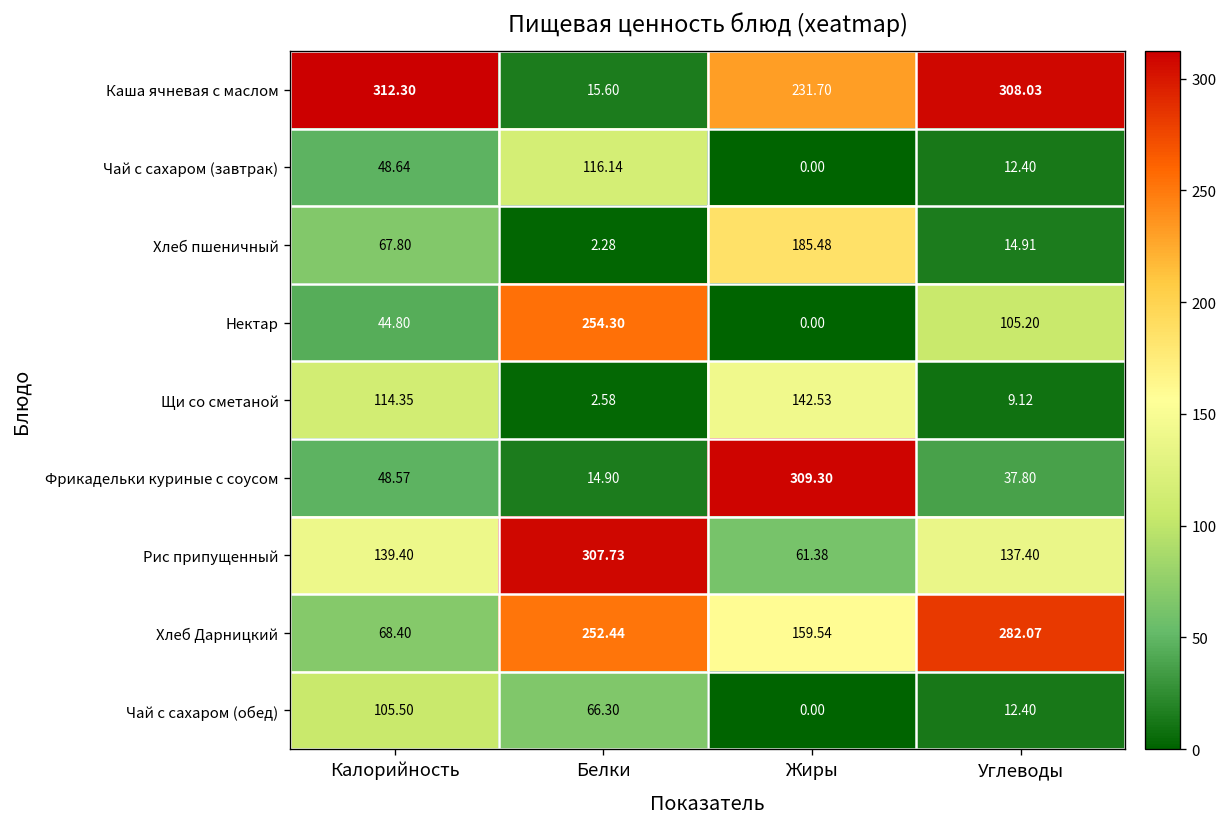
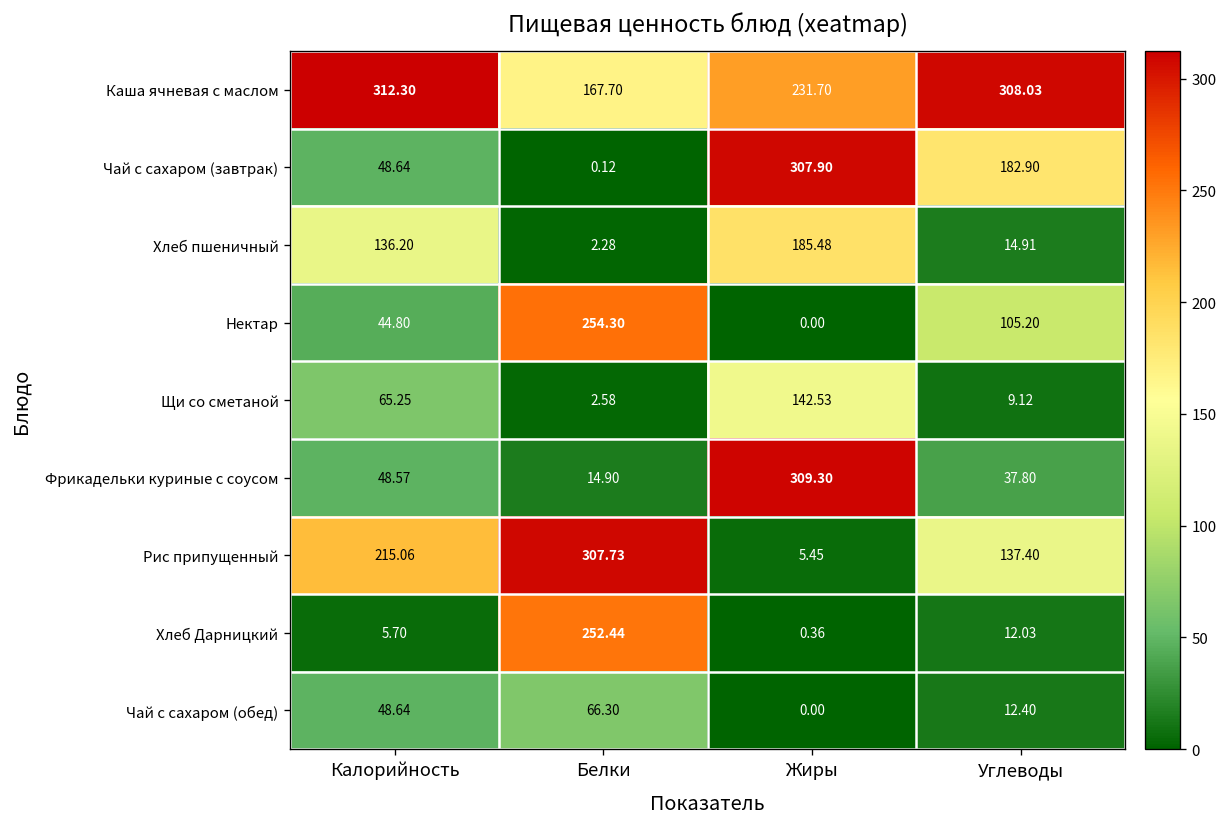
  {
    "Каша ячневая с маслом": {
      "Калорийность": 312.30,
-     "Белки": 15.60,
+     "Белки": 167.70,
      "Жиры": 231.70,
      "Углеводы": 308.03
    },
    "Чай с сахаром (завтрак)": {
      "Калорийность": 48.64,
-     "Белки": 116.14,
-     "Жиры": 0.00,
-     "Углеводы": 12.40
+     "Белки": 0.12,
+     "Жиры": 307.90,
+     "Углеводы": 182.90
    },
    "Хлеб пшеничный": {
-     "Калорийность": 67.80,
+     "Калорийность": 136.20,
      "Белки": 2.28,
      "Жиры": 185.48,
      "Углеводы": 14.91
    },
    "Нектар": {
      "Калорийность": 44.80,
      "Белки": 254.30,
      "Жиры": 0.00,
      "Углеводы": 105.20
    },
    "Щи со сметаной": {
-     "Калорийность": 114.35,
+     "Калорийность": 65.25,
      "Белки": 2.58,
      "Жиры": 142.53,
      "Углеводы": 9.12
    },
    "Фрикадельки куриные с соусом": {
      "Калорийность": 48.57,
      "Белки": 14.90,
      "Жиры": 309.30,
      "Углеводы": 37.80
    },
    "Рис припущенный": {
-     "Калорийность": 139.40,
+     "Калорийность": 215.06,
      "Белки": 307.73,
-     "Жиры": 61.38,
+     "Жиры": 5.45,
      "Углеводы": 137.40
    },
    "Хлеб Дарницкий": {
-     "Калорийность": 68.40,
+     "Калорийность": 5.70,
      "Белки": 252.44,
-     "Жиры": 159.54,
-     "Углеводы": 282.07
+     "Жиры": 0.36,
+     "Углеводы": 12.03
    },
    "Чай с сахаром (обед)": {
-     "Калорийность": 105.50,
+     "Калорийность": 48.64,
      "Белки": 66.30,
      "Жиры": 0.00,
      "Углеводы": 12.40
    }
  }
